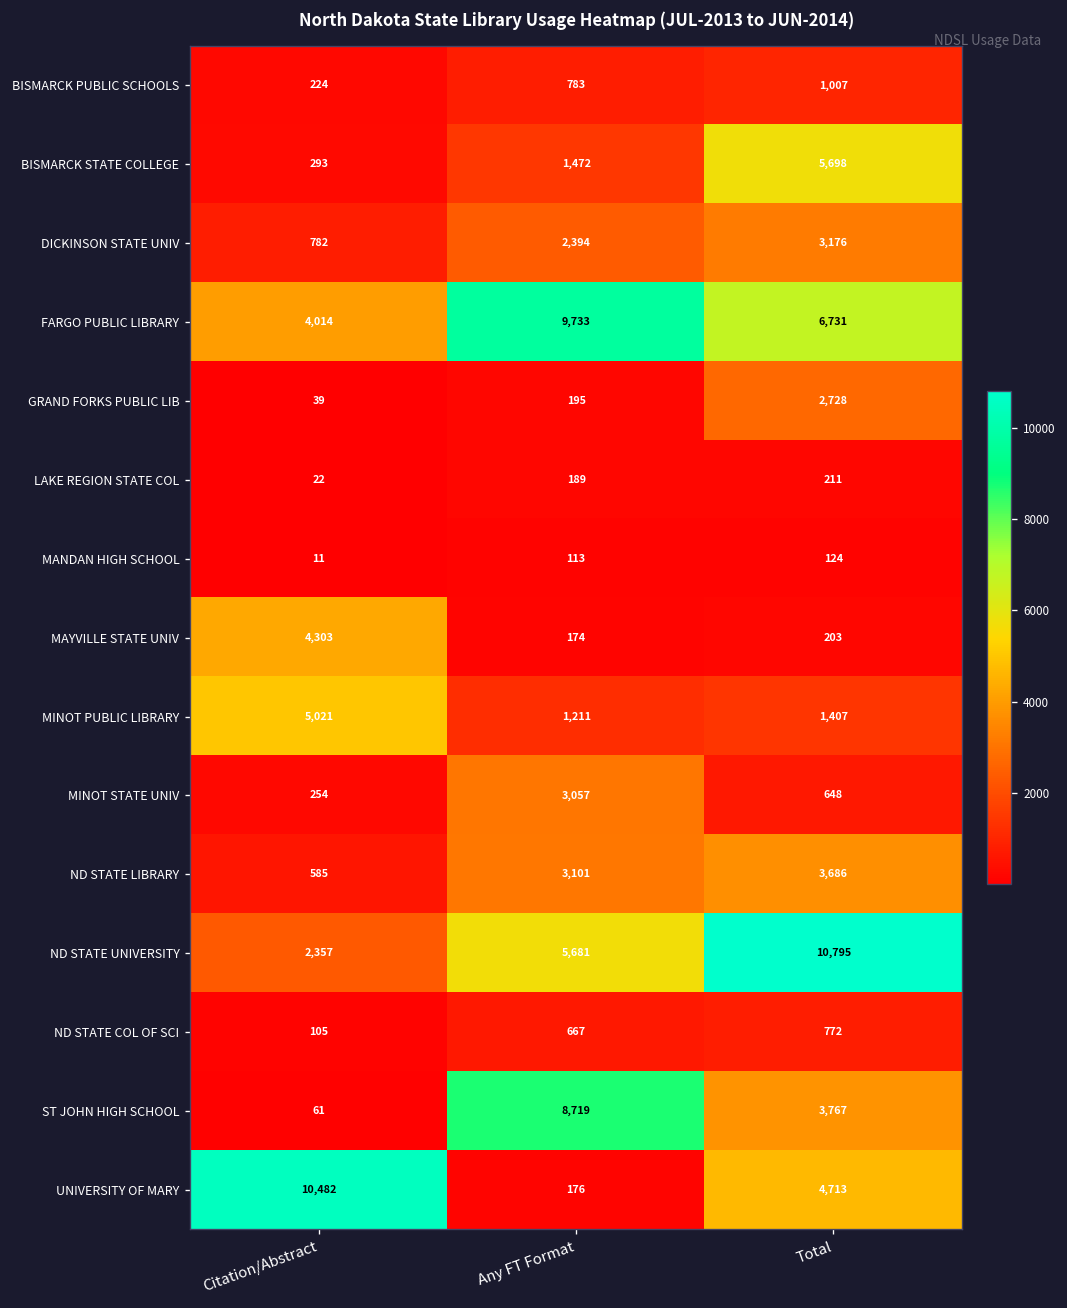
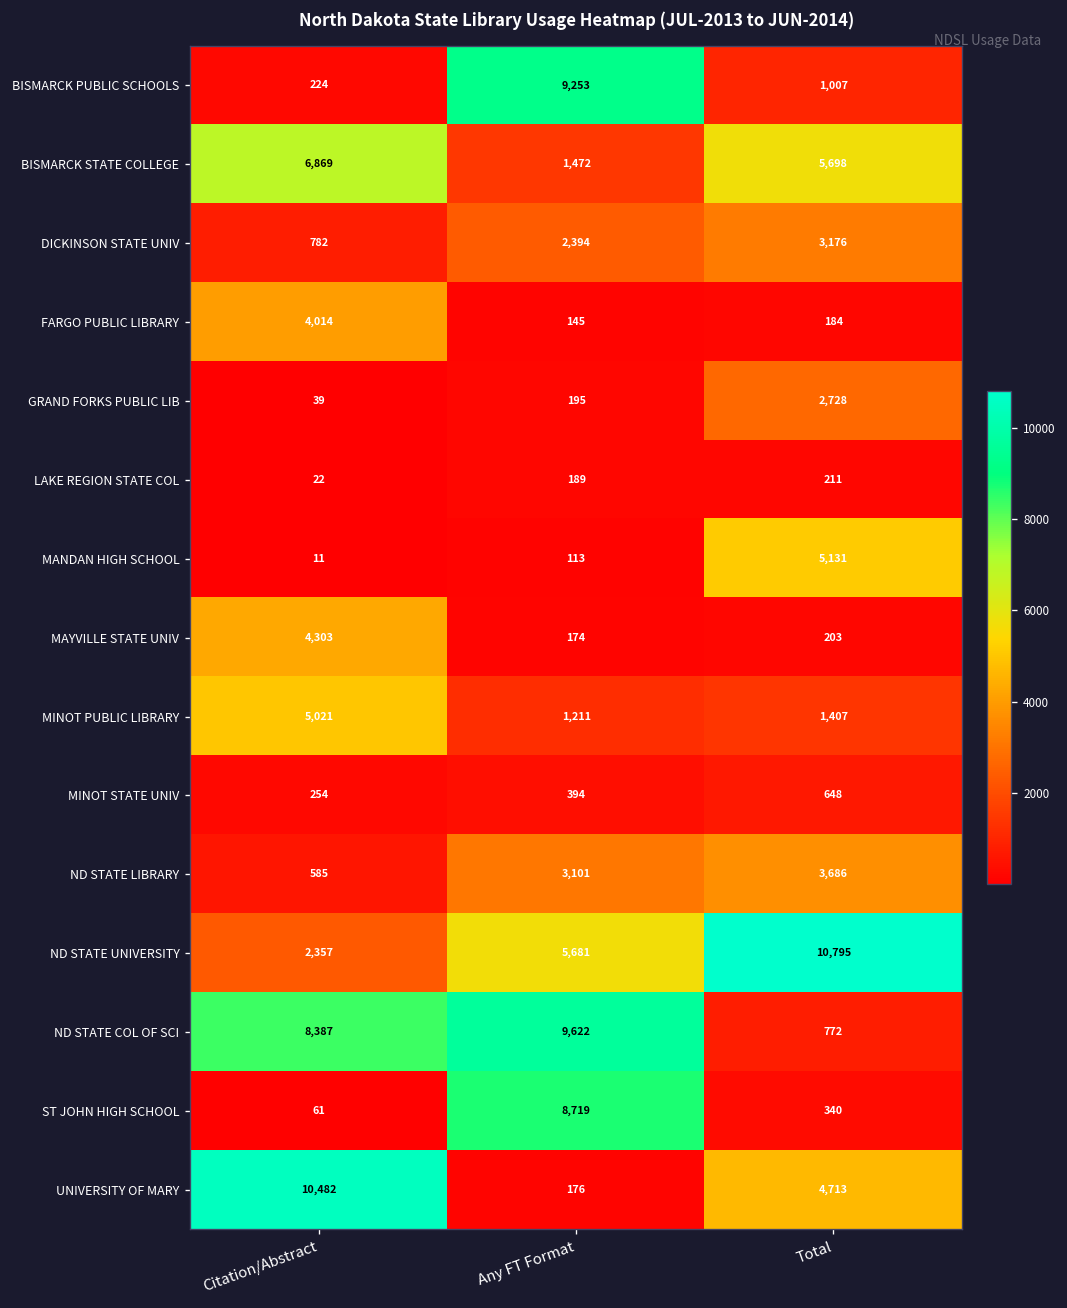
  {
    "BISMARCK PUBLIC SCHOOLS": {
      "Citation/Abstract": "224",
-     "Any FT Format": "783",
+     "Any FT Format": "9,253",
      "Total": "1,007"
    },
    "BISMARCK STATE COLLEGE": {
-     "Citation/Abstract": "293",
+     "Citation/Abstract": "6,869",
      "Any FT Format": "1,472",
      "Total": "5,698"
    },
    "DICKINSON STATE UNIV": {
      "Citation/Abstract": "782",
      "Any FT Format": "2,394",
      "Total": "3,176"
    },
    "FARGO PUBLIC LIBRARY": {
      "Citation/Abstract": "4,014",
-     "Any FT Format": "9,733",
-     "Total": "6,731"
+     "Any FT Format": "145",
+     "Total": "184"
    },
    "GRAND FORKS PUBLIC LIB": {
      "Citation/Abstract": "39",
      "Any FT Format": "195",
      "Total": "2,728"
    },
    "LAKE REGION STATE COL": {
      "Citation/Abstract": "22",
      "Any FT Format": "189",
      "Total": "211"
    },
    "MANDAN HIGH SCHOOL": {
      "Citation/Abstract": "11",
      "Any FT Format": "113",
-     "Total": "124"
+     "Total": "5,131"
    },
    "MAYVILLE STATE UNIV": {
      "Citation/Abstract": "4,303",
      "Any FT Format": "174",
      "Total": "203"
    },
    "MINOT PUBLIC LIBRARY": {
      "Citation/Abstract": "5,021",
      "Any FT Format": "1,211",
      "Total": "1,407"
    },
    "MINOT STATE UNIV": {
      "Citation/Abstract": "254",
-     "Any FT Format": "3,057",
+     "Any FT Format": "394",
      "Total": "648"
    },
    "ND STATE LIBRARY": {
      "Citation/Abstract": "585",
      "Any FT Format": "3,101",
      "Total": "3,686"
    },
    "ND STATE UNIVERSITY": {
      "Citation/Abstract": "2,357",
      "Any FT Format": "5,681",
      "Total": "10,795"
    },
    "ND STATE COL OF SCI": {
-     "Citation/Abstract": "105",
-     "Any FT Format": "667",
+     "Citation/Abstract": "8,387",
+     "Any FT Format": "9,622",
      "Total": "772"
    },
    "ST JOHN HIGH SCHOOL": {
      "Citation/Abstract": "61",
      "Any FT Format": "8,719",
-     "Total": "3,767"
+     "Total": "340"
    },
    "UNIVERSITY OF MARY": {
      "Citation/Abstract": "10,482",
      "Any FT Format": "176",
      "Total": "4,713"
    }
  }
